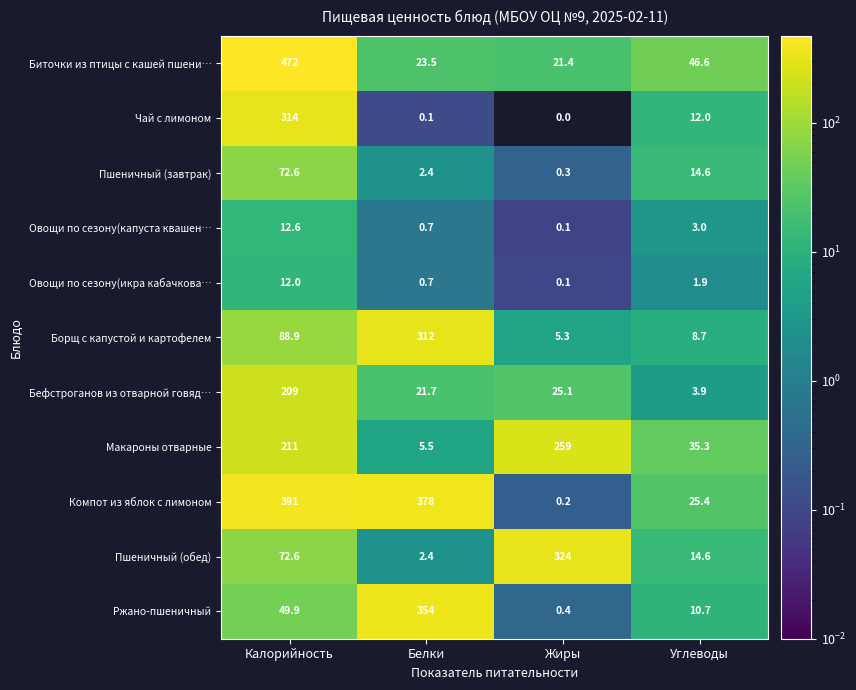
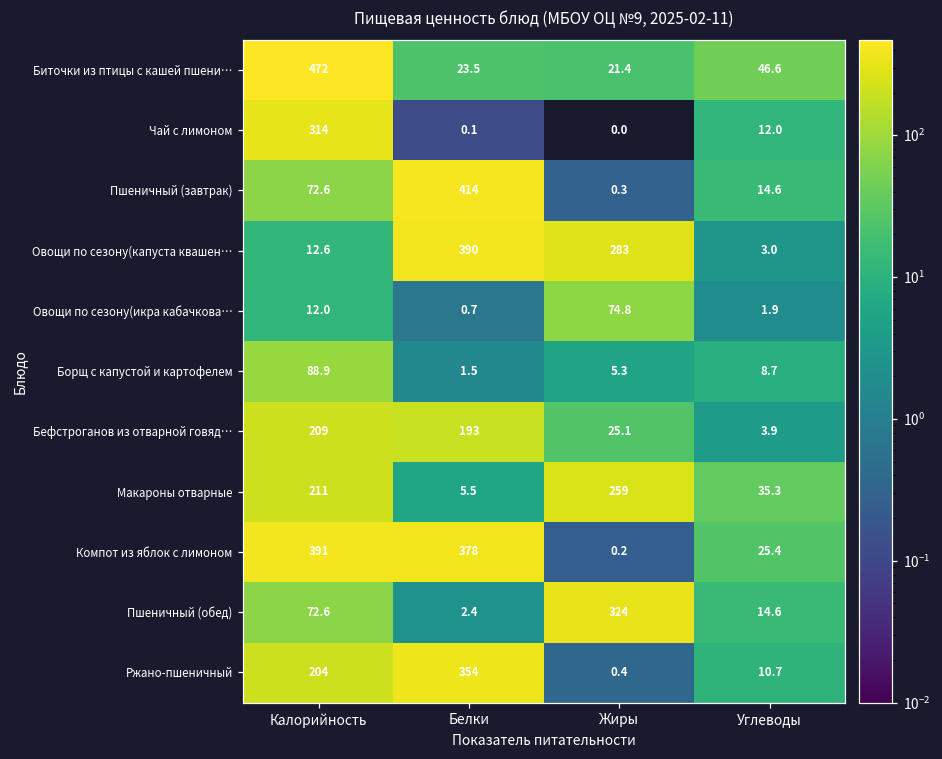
  {
    "Биточки из птицы с кашей пшени…": {
      "Калорийность": 472,
      "Белки": 23.5,
      "Жиры": 21.4,
      "Углеводы": 46.6
    },
    "Чай с лимоном": {
      "Калорийность": 314,
      "Белки": 0.1,
      "Жиры": 0.0,
      "Углеводы": 12.0
    },
    "Пшеничный (завтрак)": {
      "Калорийность": 72.6,
-     "Белки": 2.4,
+     "Белки": 414,
      "Жиры": 0.3,
      "Углеводы": 14.6
    },
    "Овощи по сезону(капуста квашен…": {
      "Калорийность": 12.6,
-     "Белки": 0.7,
-     "Жиры": 0.1,
+     "Белки": 390,
+     "Жиры": 283,
      "Углеводы": 3.0
    },
    "Овощи по сезону(икра кабачкова…": {
      "Калорийность": 12.0,
      "Белки": 0.7,
-     "Жиры": 0.1,
+     "Жиры": 74.8,
      "Углеводы": 1.9
    },
    "Борщ с капустой и картофелем": {
      "Калорийность": 88.9,
-     "Белки": 312,
+     "Белки": 1.5,
      "Жиры": 5.3,
      "Углеводы": 8.7
    },
    "Бефстроганов из отварной говяд…": {
      "Калорийность": 209,
-     "Белки": 21.7,
+     "Белки": 193,
      "Жиры": 25.1,
      "Углеводы": 3.9
    },
    "Макароны отварные": {
      "Калорийность": 211,
      "Белки": 5.5,
      "Жиры": 259,
      "Углеводы": 35.3
    },
    "Компот из яблок с лимоном": {
      "Калорийность": 391,
      "Белки": 378,
      "Жиры": 0.2,
      "Углеводы": 25.4
    },
    "Пшеничный (обед)": {
      "Калорийность": 72.6,
      "Белки": 2.4,
      "Жиры": 324,
      "Углеводы": 14.6
    },
    "Ржано-пшеничный": {
-     "Калорийность": 49.9,
+     "Калорийность": 204,
      "Белки": 354,
      "Жиры": 0.4,
      "Углеводы": 10.7
    }
  }
